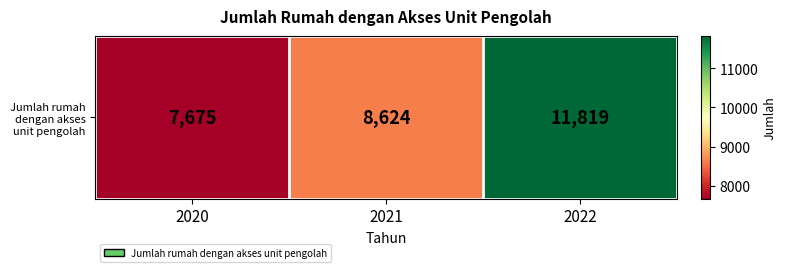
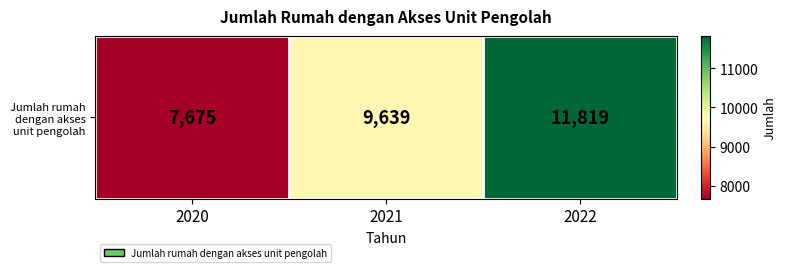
  {
    "Jumlah rumah dengan akses unit pengolah": {
      "2020": "7,675",
-     "2021": "8,624",
+     "2021": "9,639",
      "2022": "11,819"
    }
  }
